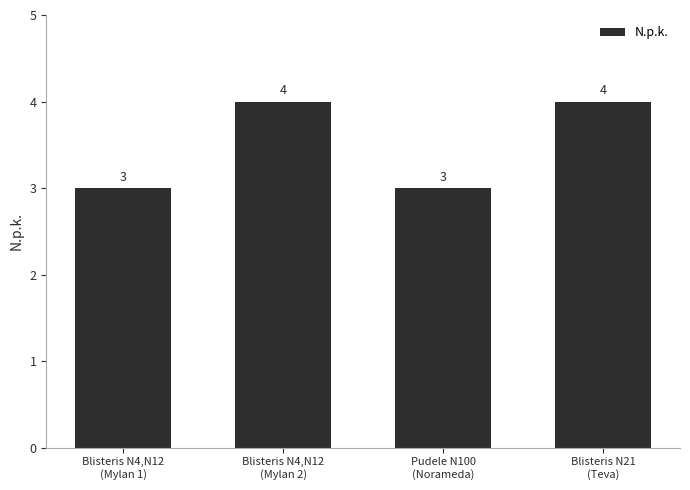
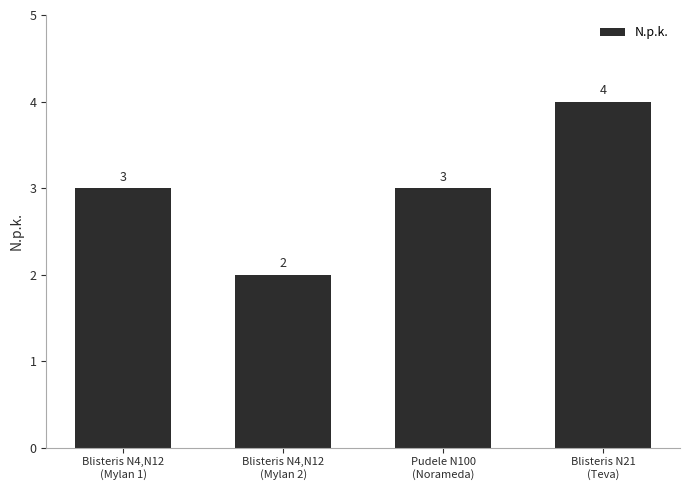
  {
    "Blisteris N4,N12 (Mylan 1)": 3,
-   "Blisteris N4,N12 (Mylan 2)": 4,
+   "Blisteris N4,N12 (Mylan 2)": 2,
    "Pudele N100 (Norameda)": 3,
    "Blisteris N21 (Teva)": 4
  }
